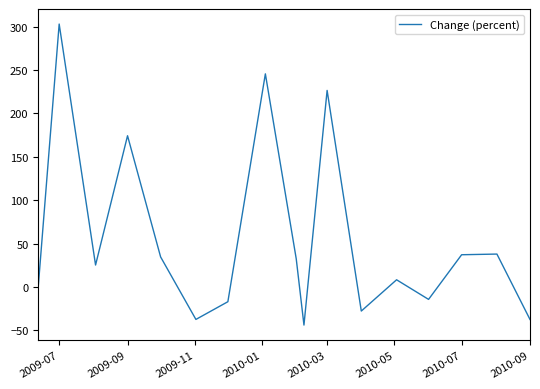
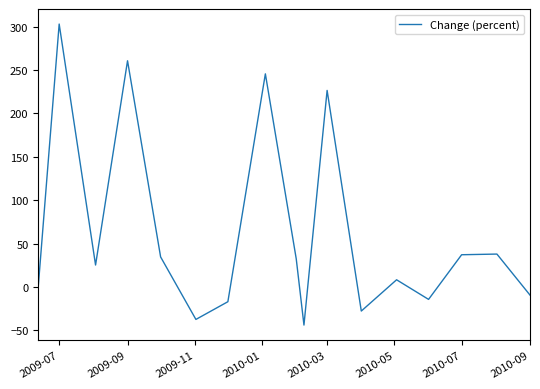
  {
    "2009-07": 300,
-   "2009-09": 170,
+   "2009-09": 260,
    "2010-03": 230,
    "2010-07": 40,
-   "2010-09": -40
+   "2010-09": -10
  }
